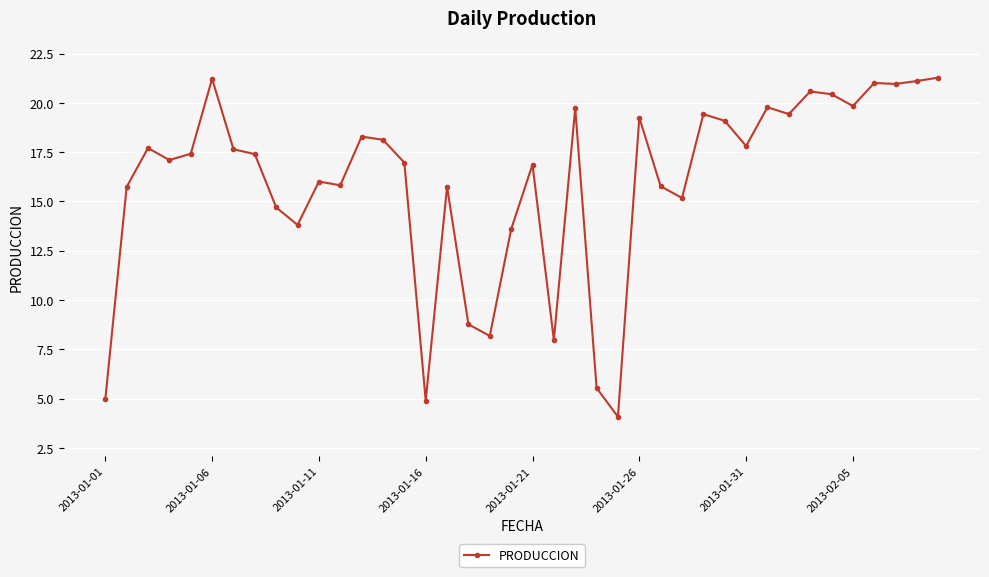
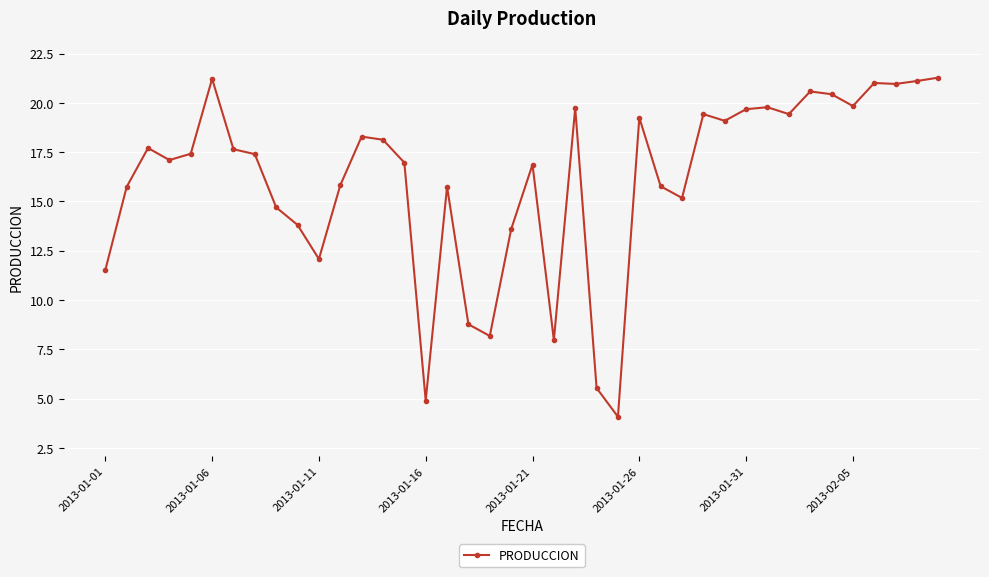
  {
-   "2013-01-01": 5.0,
+   "2013-01-01": 11.5,
    "2013-01-06": 21.2,
-   "2013-01-11": 16.0,
+   "2013-01-11": 12.1,
    "2013-01-16": 4.9,
    "2013-01-21": 16.9,
    "2013-01-26": 19.3,
-   "2013-01-31": 17.8,
+   "2013-01-31": 19.7,
    "2013-02-05": 19.8
  }
